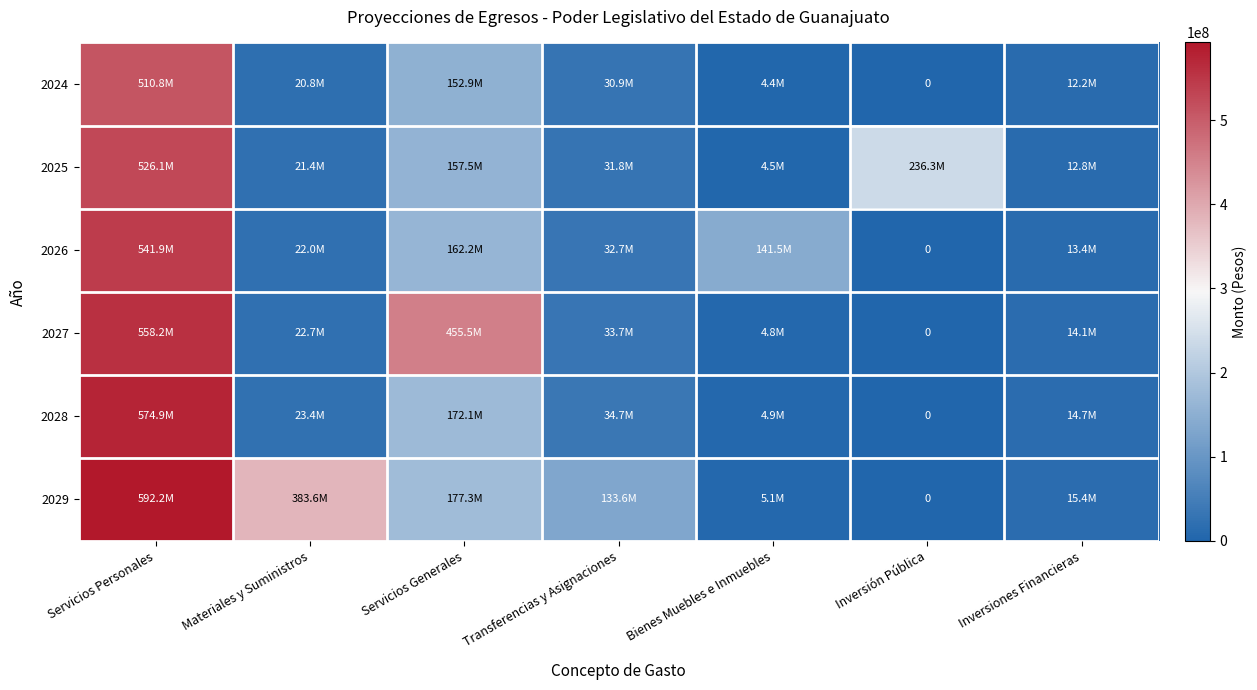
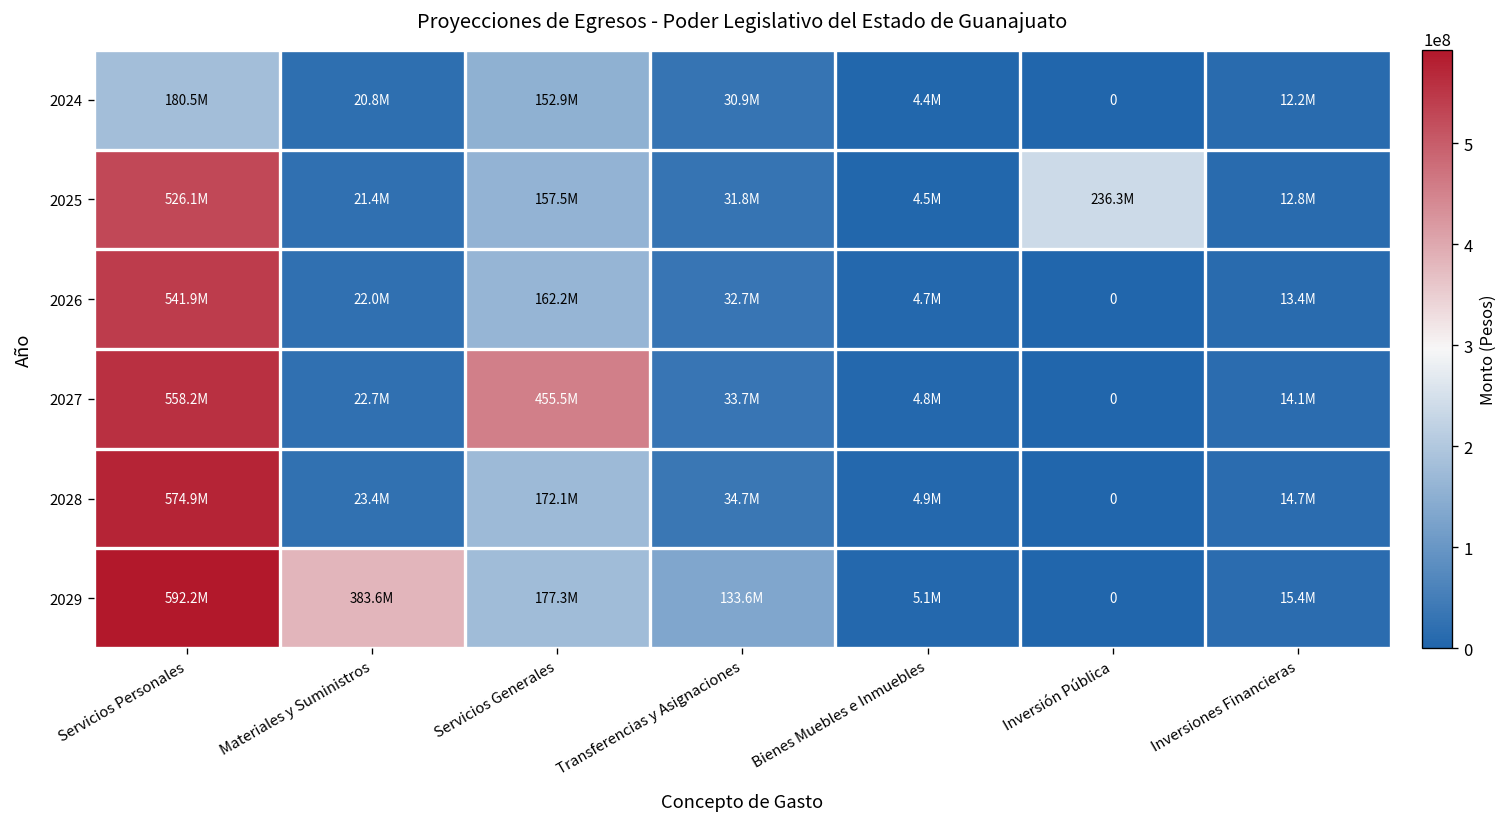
  {
    "2024": {
-     "Servicios Personales": "510.8M",
+     "Servicios Personales": "180.5M",
      "Materiales y Suministros": "20.8M",
      "Servicios Generales": "152.9M",
      "Transferencias y Asignaciones": "30.9M",
      "Bienes Muebles e Inmuebles": "4.4M",
      "Inversión Pública": "0",
      "Inversiones Financieras": "12.2M"
    },
    "2025": {
      "Servicios Personales": "526.1M",
      "Materiales y Suministros": "21.4M",
      "Servicios Generales": "157.5M",
      "Transferencias y Asignaciones": "31.8M",
      "Bienes Muebles e Inmuebles": "4.5M",
      "Inversión Pública": "236.3M",
      "Inversiones Financieras": "12.8M"
    },
    "2026": {
      "Servicios Personales": "541.9M",
      "Materiales y Suministros": "22.0M",
      "Servicios Generales": "162.2M",
      "Transferencias y Asignaciones": "32.7M",
-     "Bienes Muebles e Inmuebles": "141.5M",
+     "Bienes Muebles e Inmuebles": "4.7M",
      "Inversión Pública": "0",
      "Inversiones Financieras": "13.4M"
    },
    "2027": {
      "Servicios Personales": "558.2M",
      "Materiales y Suministros": "22.7M",
      "Servicios Generales": "455.5M",
      "Transferencias y Asignaciones": "33.7M",
      "Bienes Muebles e Inmuebles": "4.8M",
      "Inversión Pública": "0",
      "Inversiones Financieras": "14.1M"
    },
    "2028": {
      "Servicios Personales": "574.9M",
      "Materiales y Suministros": "23.4M",
      "Servicios Generales": "172.1M",
      "Transferencias y Asignaciones": "34.7M",
      "Bienes Muebles e Inmuebles": "4.9M",
      "Inversión Pública": "0",
      "Inversiones Financieras": "14.7M"
    },
    "2029": {
      "Servicios Personales": "592.2M",
      "Materiales y Suministros": "383.6M",
      "Servicios Generales": "177.3M",
      "Transferencias y Asignaciones": "133.6M",
      "Bienes Muebles e Inmuebles": "5.1M",
      "Inversión Pública": "0",
      "Inversiones Financieras": "15.4M"
    }
  }
